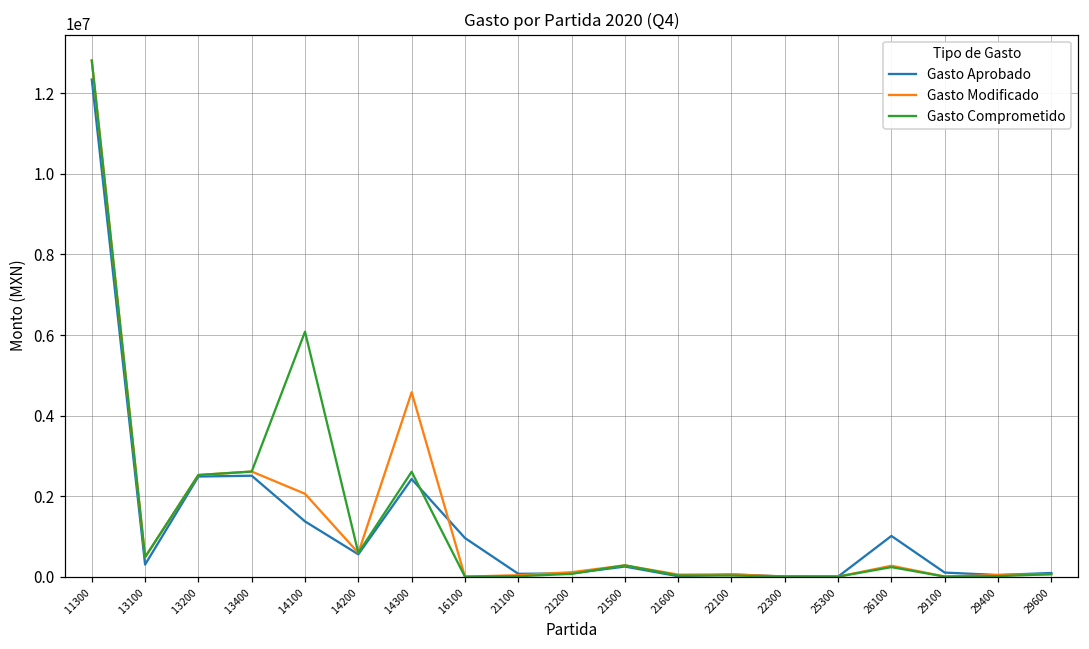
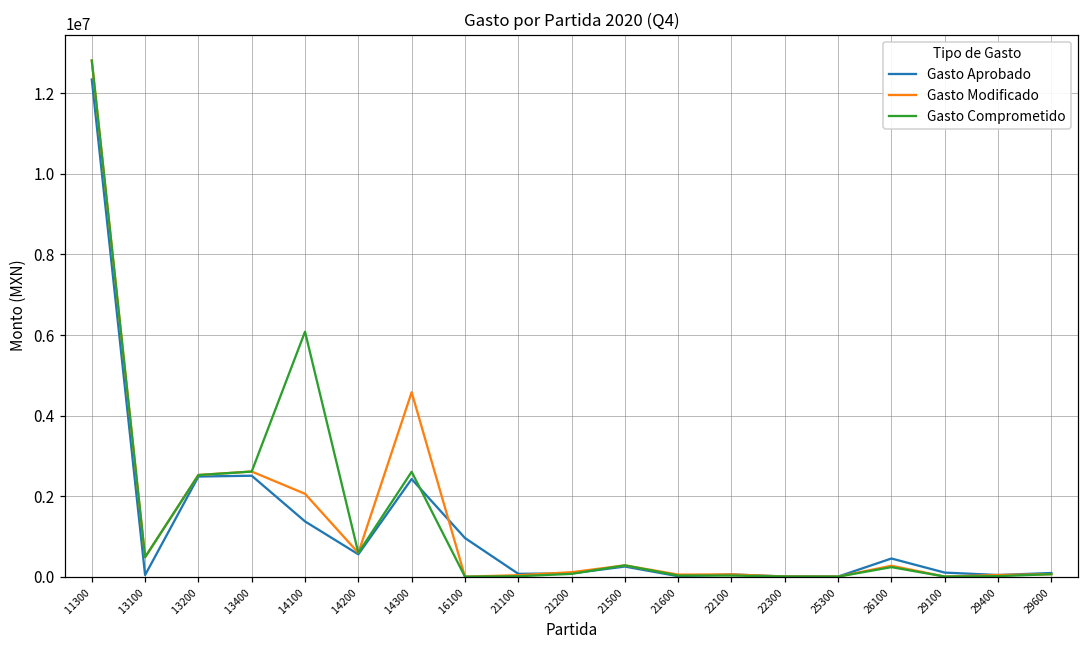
  {
    "Gasto Aprobado": {
      "11300": 12300000,
-     "13100": 300000,
+     "13100": 0,
      "13400": 2500000,
      "14100": 1400000,
      "14300": 2400000,
      "16100": 1000000,
-     "26100": 1000000,
+     "26100": 500000,
      "29100": 100000
    },
    "Gasto Modificado": {
      "14100": 2100000,
      "14300": 4600000
    },
    "Gasto Comprometido": {
      "14100": 6100000,
      "14300": 2600000
    }
  }
